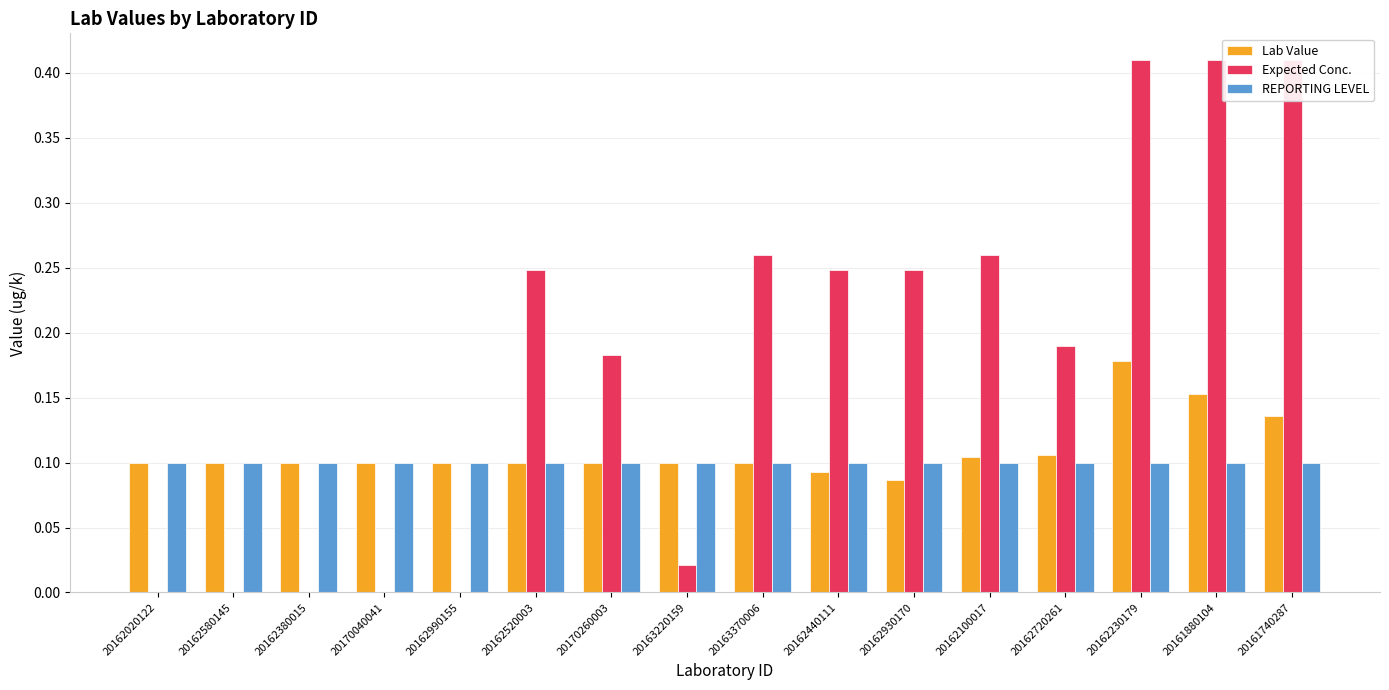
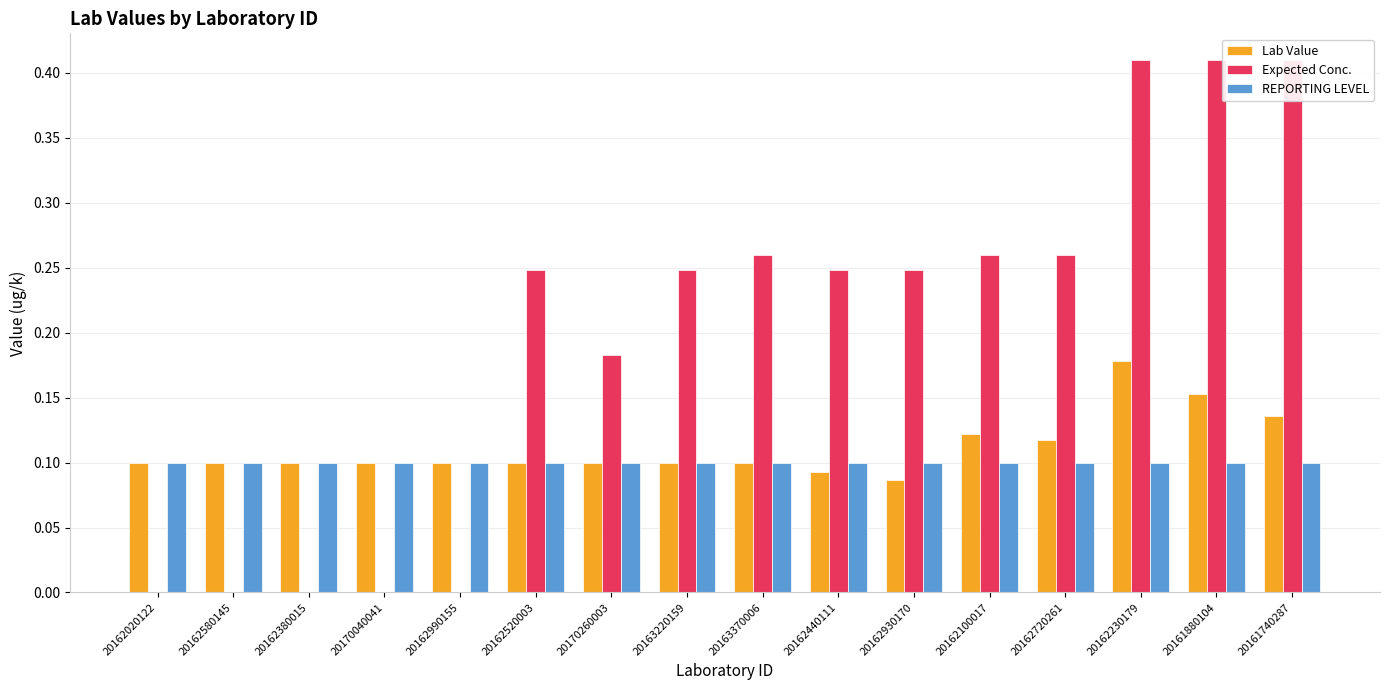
  {
    "Lab Value": {
      "20162020122": 0.100,
      "20162580145": 0.100,
      "20162380015": 0.100,
      "20170040041": 0.100,
      "20162990155": 0.100,
      "20162520003": 0.100,
      "20170260003": 0.100,
      "20163220159": 0.100,
      "20163370006": 0.100,
      "20162440111": 0.093,
      "20162930170": 0.086,
-     "20162100017": 0.104,
-     "20162720261": 0.106,
+     "20162100017": 0.122,
+     "20162720261": 0.118,
      "20162230179": 0.178,
      "20161880104": 0.153,
      "20161740287": 0.136
    },
    "Expected Conc.": {
      "20162020122": 0.000,
      "20162580145": 0.000,
      "20162380015": 0.000,
      "20170040041": 0.000,
      "20162990155": 0.000,
      "20162520003": 0.248,
      "20170260003": 0.183,
-     "20163220159": 0.021,
+     "20163220159": 0.248,
      "20163370006": 0.260,
      "20162440111": 0.248,
      "20162930170": 0.248,
      "20162100017": 0.260,
-     "20162720261": 0.19,
+     "20162720261": 0.26,
      "20162230179": 0.410,
      "20161880104": 0.410
    },
    "REPORTING LEVEL": {
      "20162020122": 0.100,
      "20162580145": 0.100,
      "20162380015": 0.100,
      "20170040041": 0.100,
      "20162990155": 0.100,
      "20162520003": 0.100,
      "20170260003": 0.100,
      "20163220159": 0.100,
      "20163370006": 0.100,
      "20162440111": 0.100,
      "20162930170": 0.100,
      "20162100017": 0.100,
      "20162720261": 0.100,
      "20162230179": 0.100,
      "20161880104": 0.100,
      "20161740287": 0.100
    }
  }
